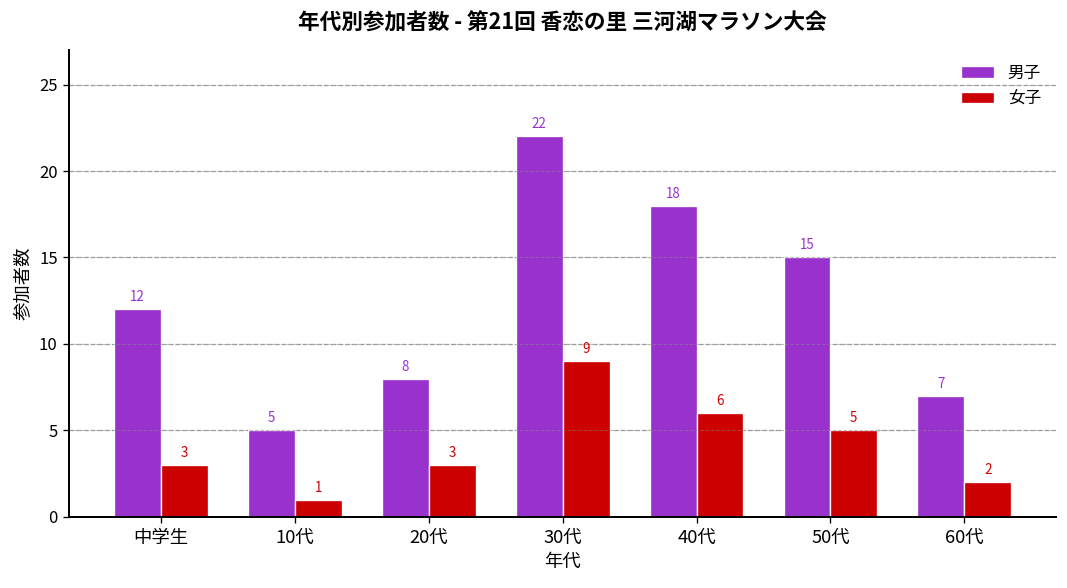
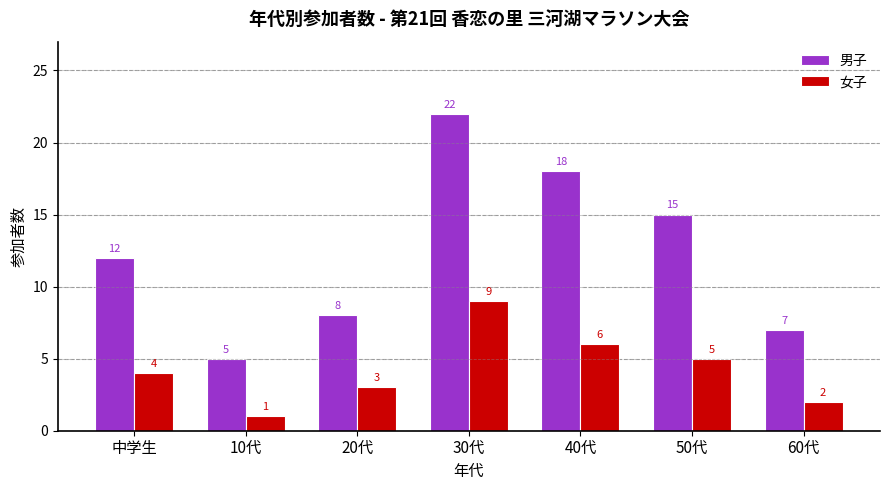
  {
    "男子": {
      "中学生": 12,
      "10代": 5,
      "20代": 8,
      "30代": 22,
      "40代": 18,
      "50代": 15,
      "60代": 7
    },
    "女子": {
-     "中学生": 3,
+     "中学生": 4,
      "10代": 1,
      "20代": 3,
      "30代": 9,
      "40代": 6,
      "50代": 5,
      "60代": 2
    }
  }
